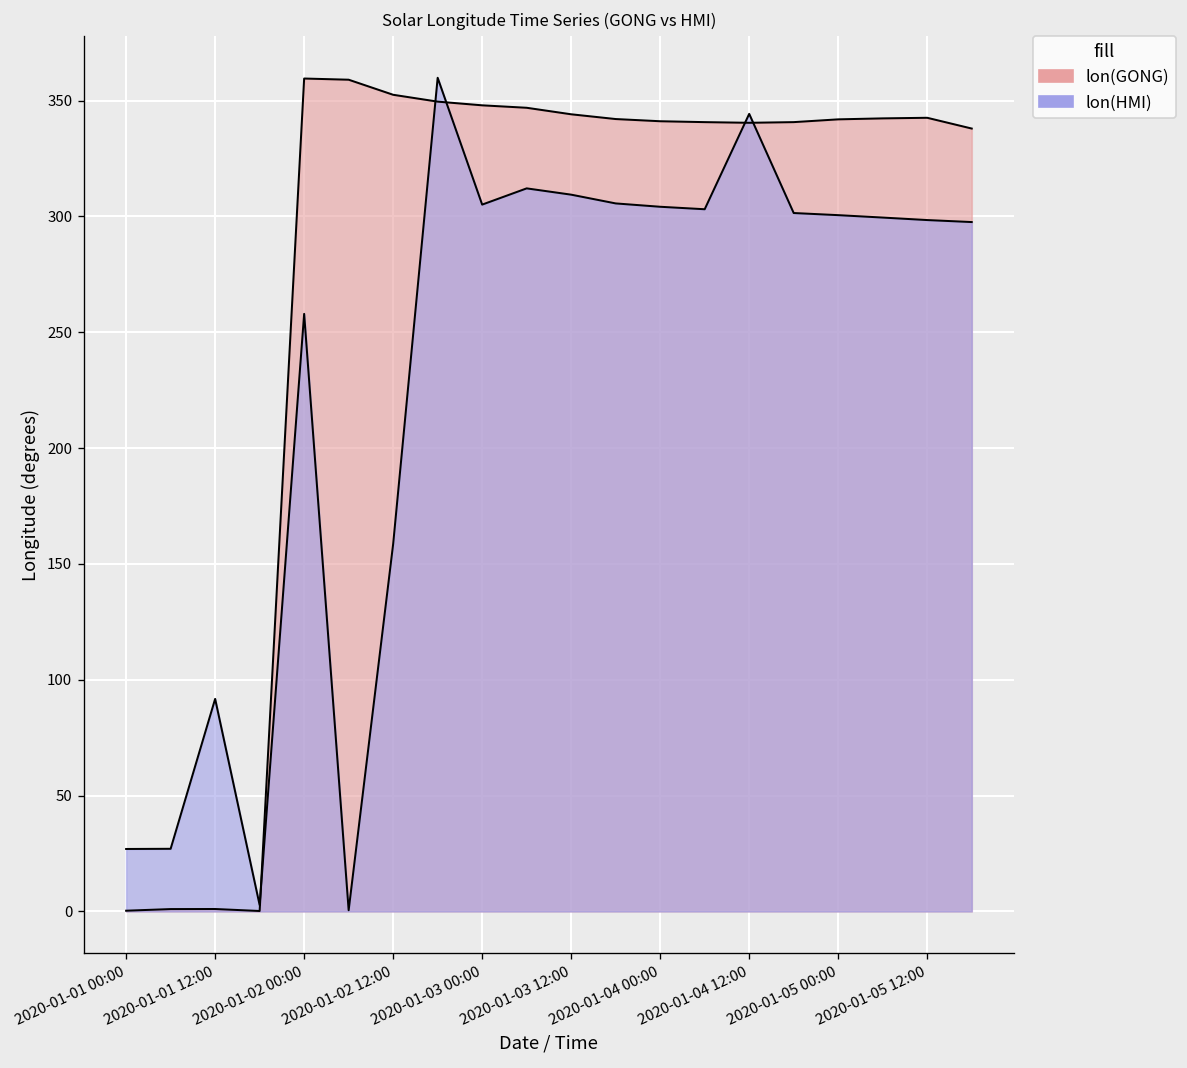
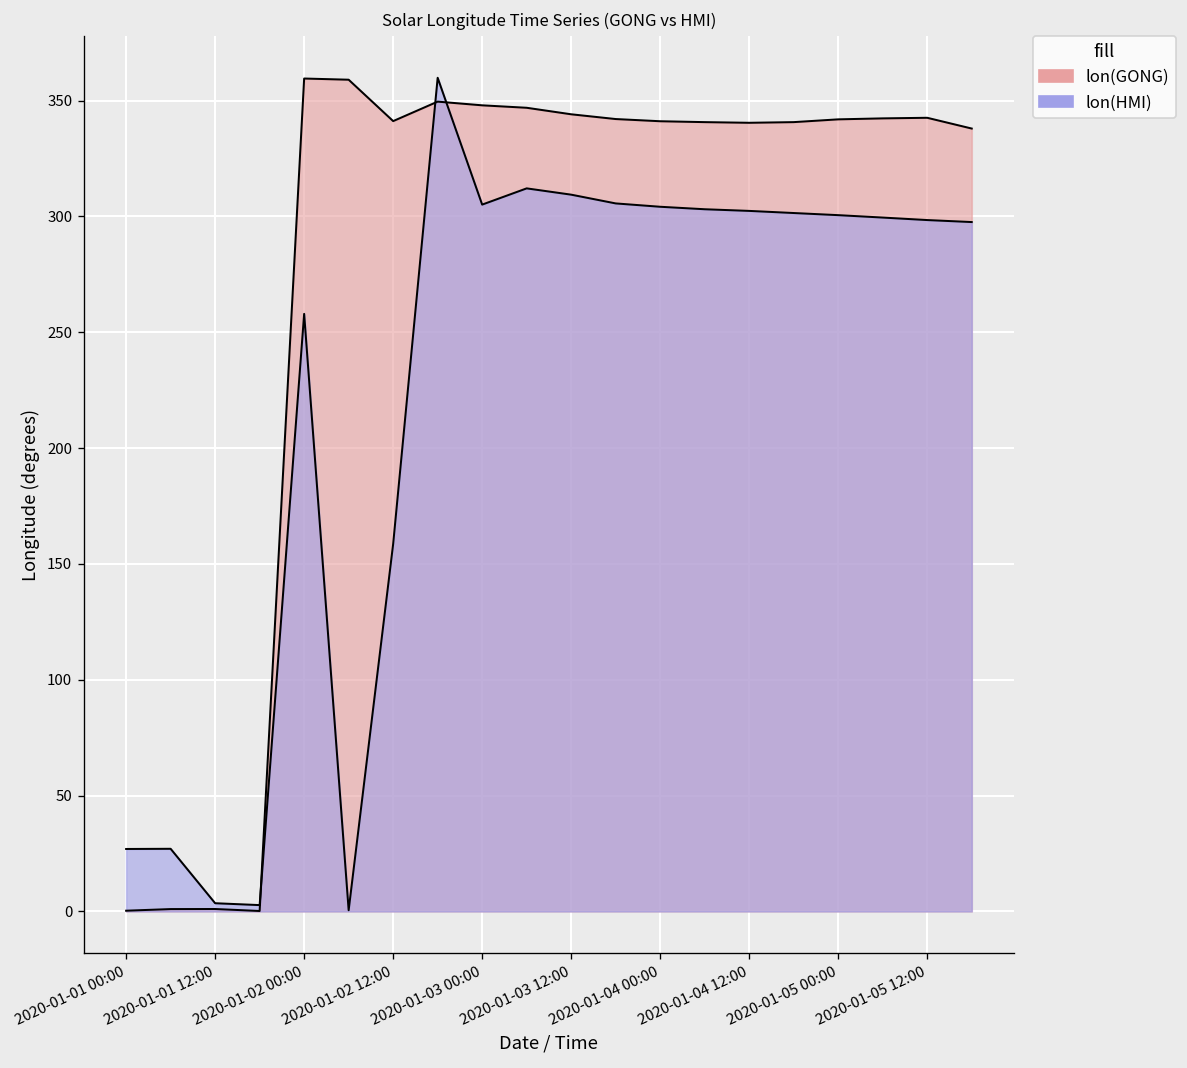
  {
    "lon(GONG)": {
      "2020-01-01 00:00": 0,
      "2020-01-01 12:00": 1,
      "2020-01-02 00:00": 360,
-     "2020-01-02 12:00": 353,
+     "2020-01-02 12:00": 341,
      "2020-01-03 00:00": 348,
      "2020-01-03 12:00": 344,
      "2020-01-04 00:00": 341,
      "2020-01-04 12:00": 340,
      "2020-01-05 00:00": 342,
      "2020-01-05 12:00": 343
    },
    "lon(HMI)": {
      "2020-01-01 00:00": 27,
-     "2020-01-01 12:00": 92,
+     "2020-01-01 12:00": 3,
      "2020-01-02 00:00": 258,
      "2020-01-02 12:00": 159,
      "2020-01-03 00:00": 305,
      "2020-01-03 12:00": 309,
      "2020-01-04 00:00": 304,
-     "2020-01-04 12:00": 344,
+     "2020-01-04 12:00": 302,
      "2020-01-05 00:00": 301,
      "2020-01-05 12:00": 298
    }
  }
